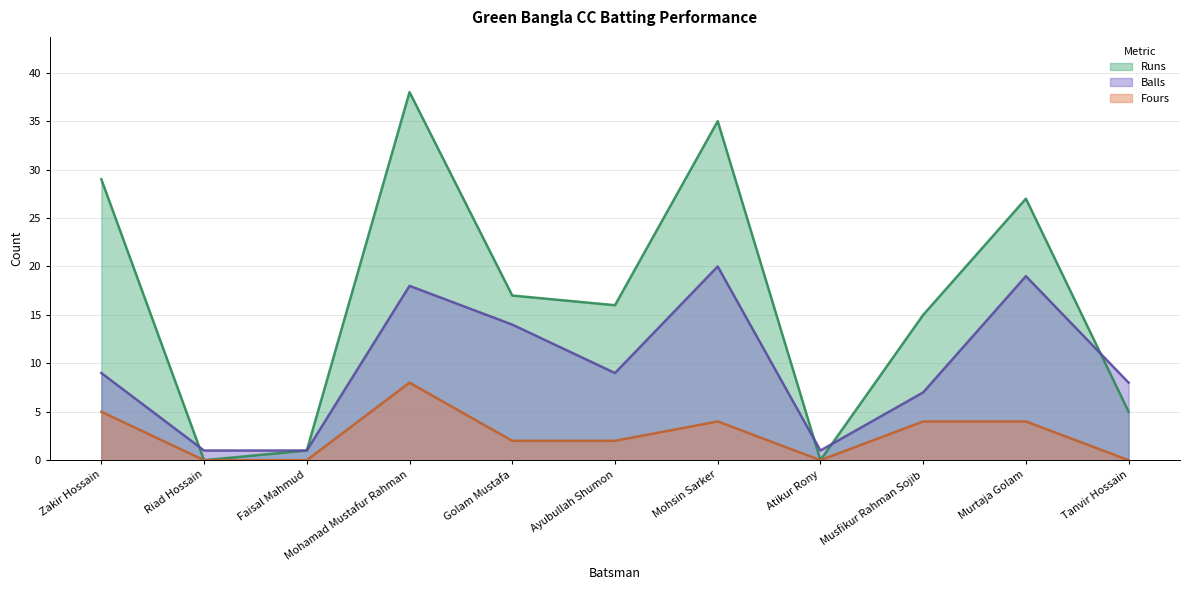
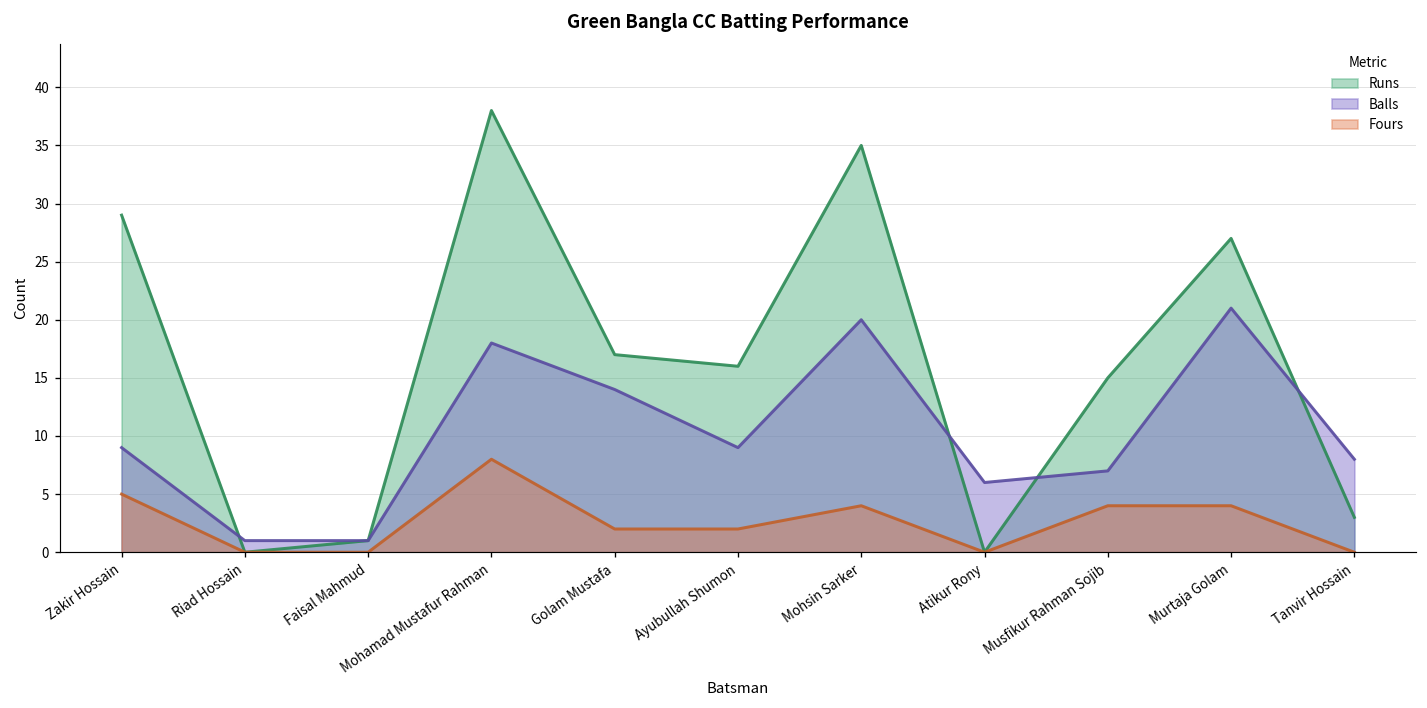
  {
    "Runs": {
      "Zakir Hossain": 29,
      "Mohamad Mustafur Rahman": 38,
      "Golam Mustafa": 17,
      "Ayubullah Shumon": 16,
      "Mohsin Sarker": 35,
      "Musfikur Rahman Sojib": 15,
      "Murtaja Golam": 27,
-     "Tanvir Hossain": 5
+     "Tanvir Hossain": 3
    },
    "Balls": {
      "Zakir Hossain": 9,
      "Riad Hossain": 1,
      "Mohamad Mustafur Rahman": 18,
      "Golam Mustafa": 14,
      "Ayubullah Shumon": 9,
      "Mohsin Sarker": 20,
-     "Atikur Rony": 1,
+     "Atikur Rony": 6,
      "Musfikur Rahman Sojib": 7,
-     "Murtaja Golam": 19,
+     "Murtaja Golam": 21,
      "Tanvir Hossain": 8
    },
    "Fours": {
      "Zakir Hossain": 5,
      "Faisal Mahmud": 0,
      "Mohamad Mustafur Rahman": 8,
      "Golam Mustafa": 2,
      "Ayubullah Shumon": 2,
      "Mohsin Sarker": 4,
      "Musfikur Rahman Sojib": 4,
      "Murtaja Golam": 4,
      "Tanvir Hossain": 0
    }
  }
